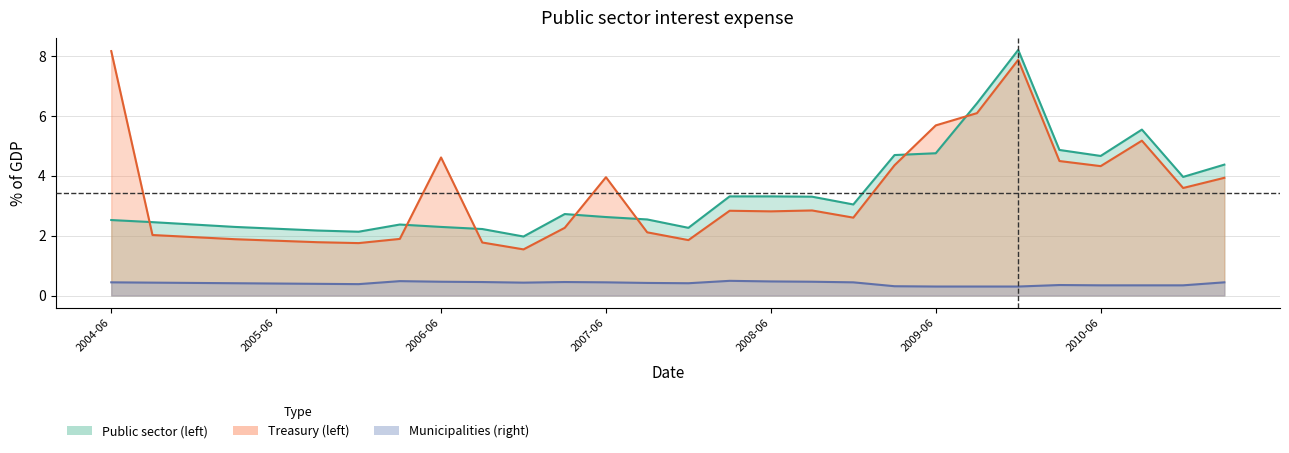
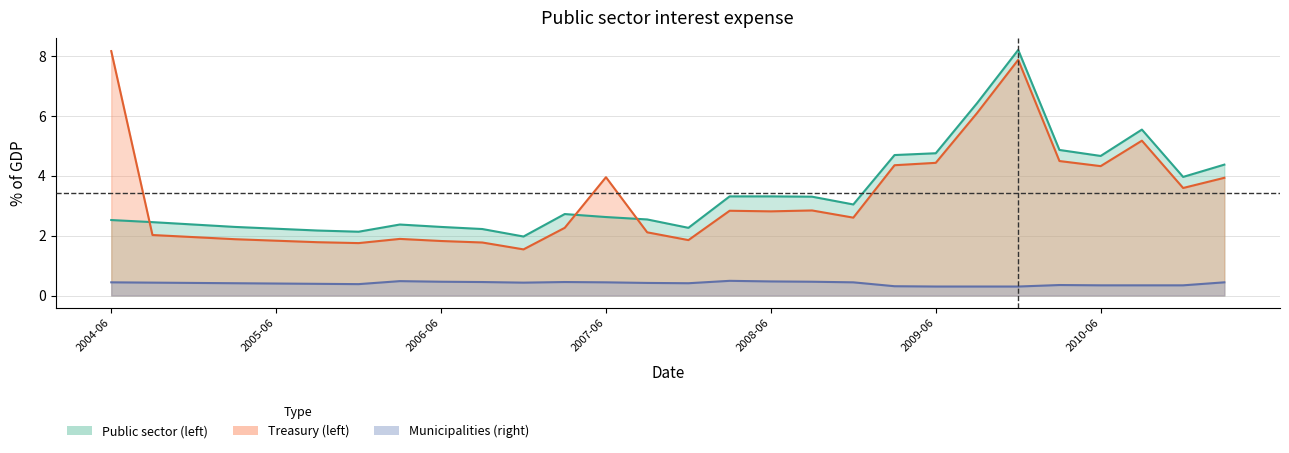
  {
    "Treasury (left)": {
      "2004-06": 8.2,
      "2005-06": 1.8,
-     "2006-06": 4.6,
+     "2006-06": 1.8,
      "2007-06": 4.0,
      "2008-06": 2.8,
-     "2009-06": 5.7,
+     "2009-06": 4.4,
      "2010-06": 4.3
    }
  }
